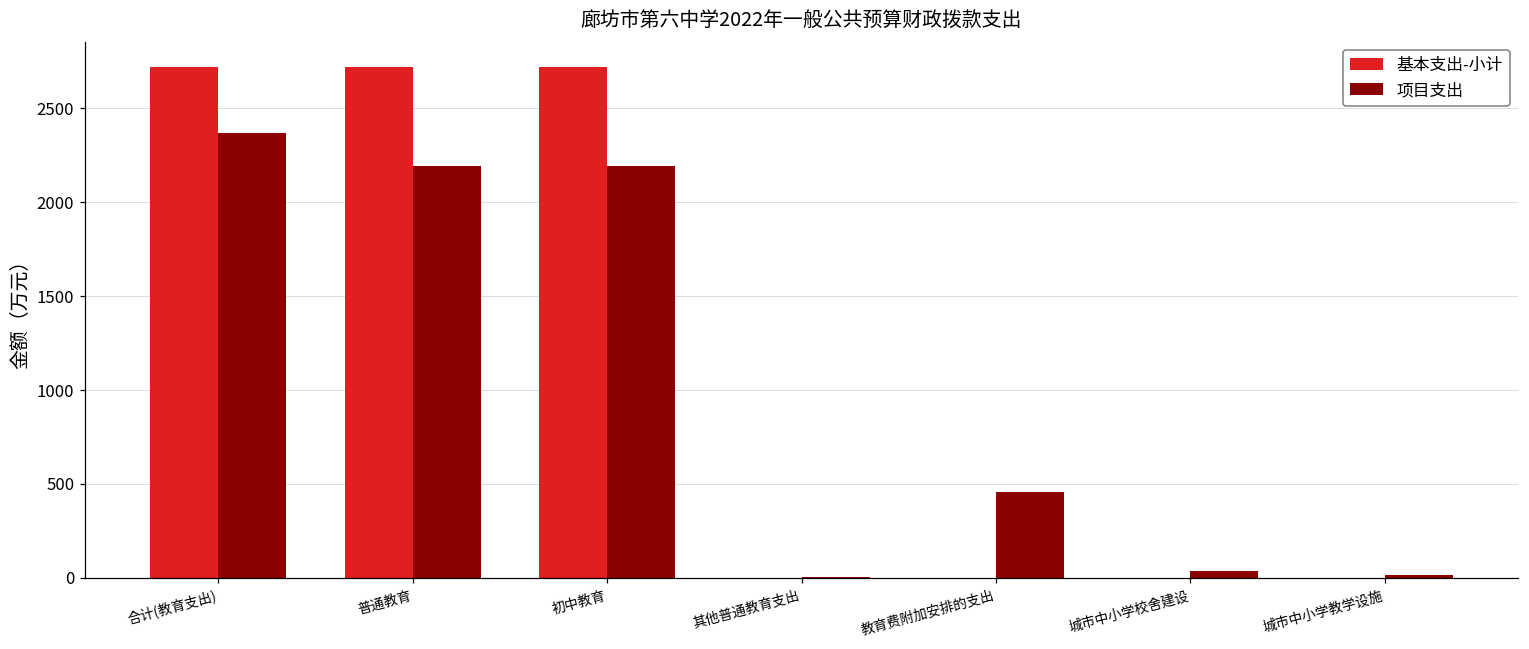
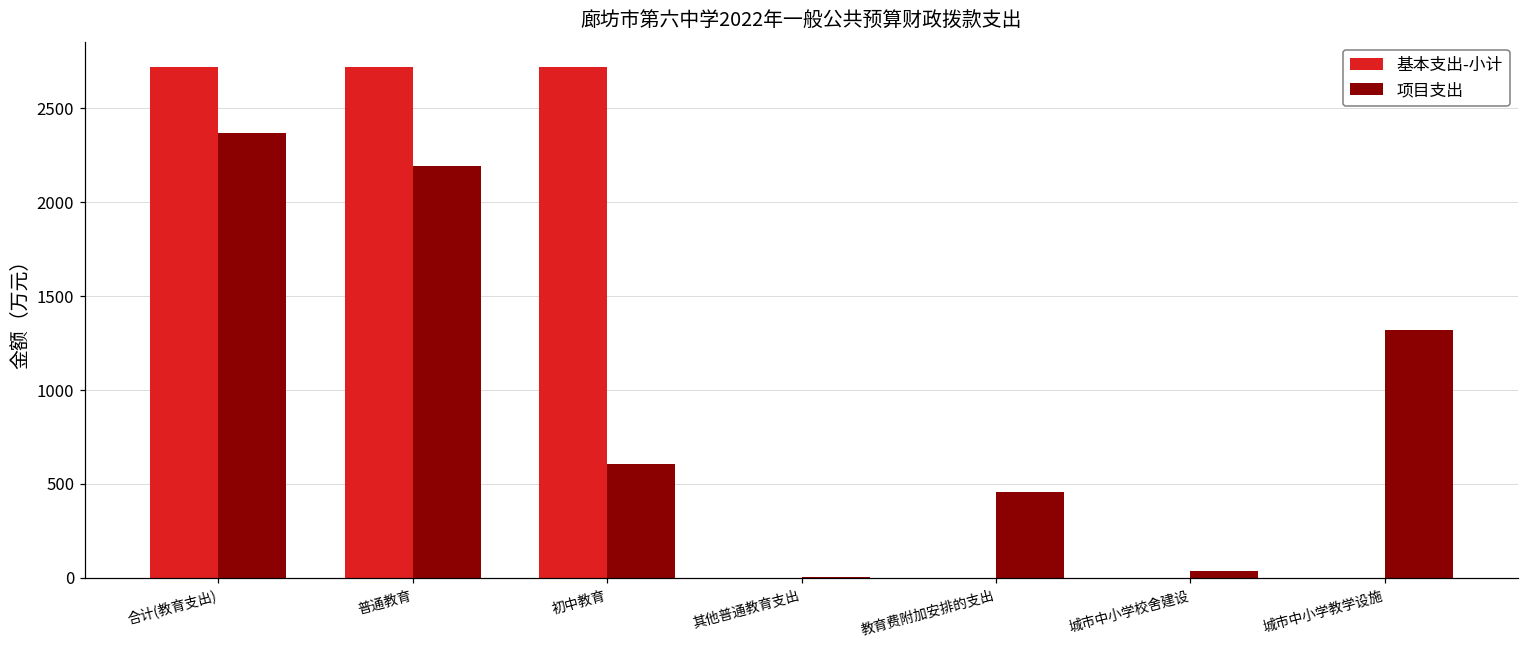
  {
    "基本支出-小计": {
      "合计(教育支出)": 2720,
      "普通教育": 2720,
      "初中教育": 2720,
      "其他普通教育支出": 0,
      "教育费附加安排的支出": 0,
      "城市中小学校舍建设": 0,
      "城市中小学教学设施": 0
    },
    "项目支出": {
      "合计(教育支出)": 2370,
      "普通教育": 2190,
-     "初中教育": 2190,
+     "初中教育": 600,
      "教育费附加安排的支出": 460,
      "城市中小学校舍建设": 40,
-     "城市中小学教学设施": 20
+     "城市中小学教学设施": 1320
    }
  }
